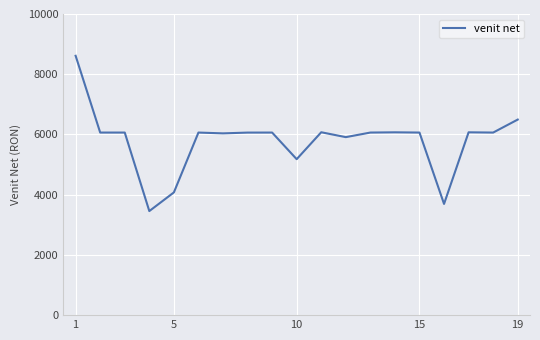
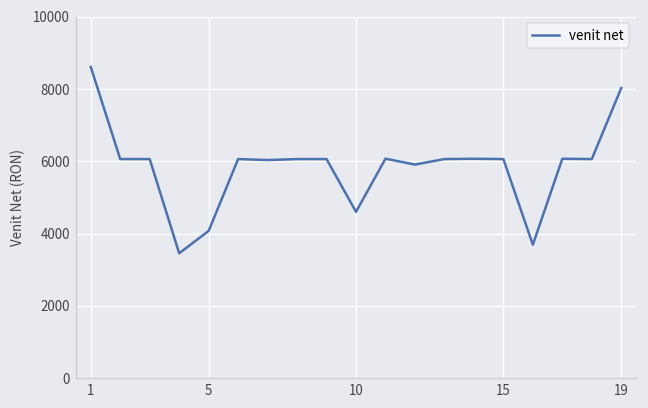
  {
    "1": 8600,
    "5": 4100,
-   "10": 5200,
+   "10": 4600,
    "15": 6100,
-   "19": 6500
+   "19": 8000
  }
